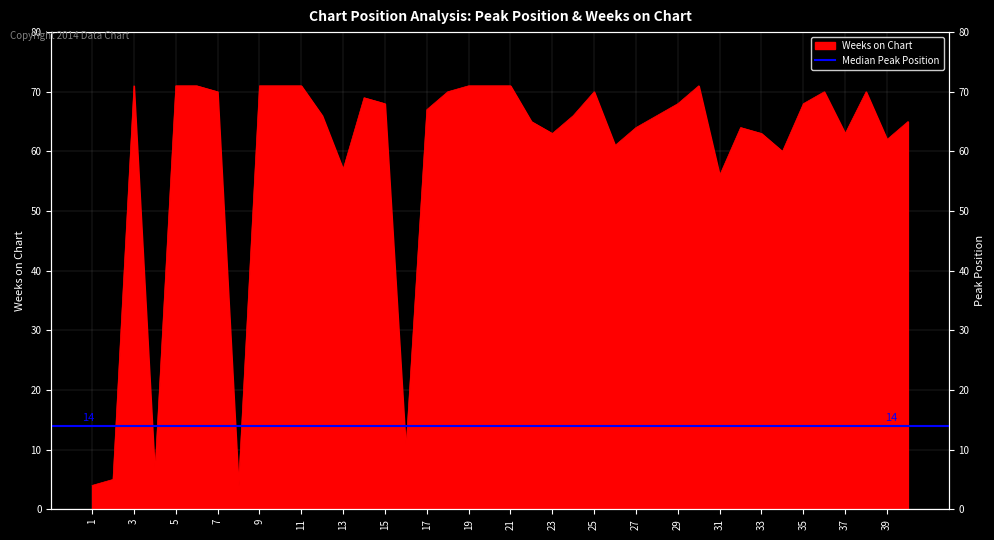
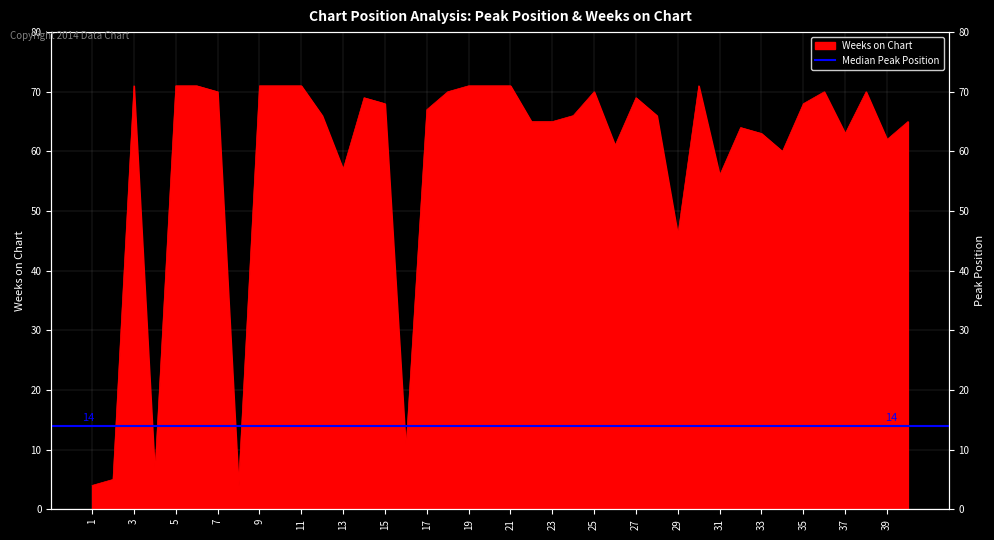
  {
    "1": 4,
    "3": 71,
    "5": 71,
    "7": 70,
    "9": 71,
    "11": 71,
    "13": 57,
    "15": 68,
    "17": 67,
    "19": 71,
    "21": 71,
-   "23": 63,
+   "23": 65,
    "25": 70,
-   "27": 64,
-   "29": 68,
+   "27": 69,
+   "29": 46,
    "31": 56,
    "33": 63,
    "35": 68,
    "37": 63,
    "39": 62
  }
